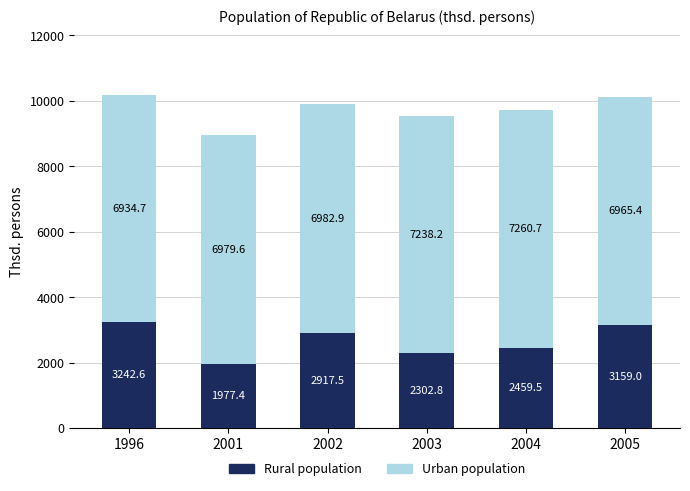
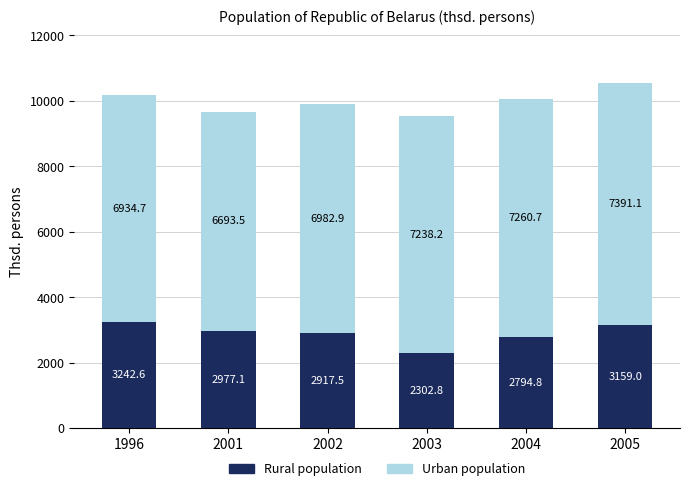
  {
    "Rural population": {
      "1996": 3242.6,
-     "2001": 1977.4,
+     "2001": 2977.1,
      "2002": 2917.5,
      "2003": 2302.8,
-     "2004": 2459.5,
+     "2004": 2794.8,
      "2005": 3159.0
    },
    "Urban population": {
      "1996": 6934.7,
-     "2001": 6979.6,
+     "2001": 6693.5,
      "2002": 6982.9,
      "2003": 7238.2,
      "2004": 7260.7,
-     "2005": 6965.4
+     "2005": 7391.1
    }
  }
